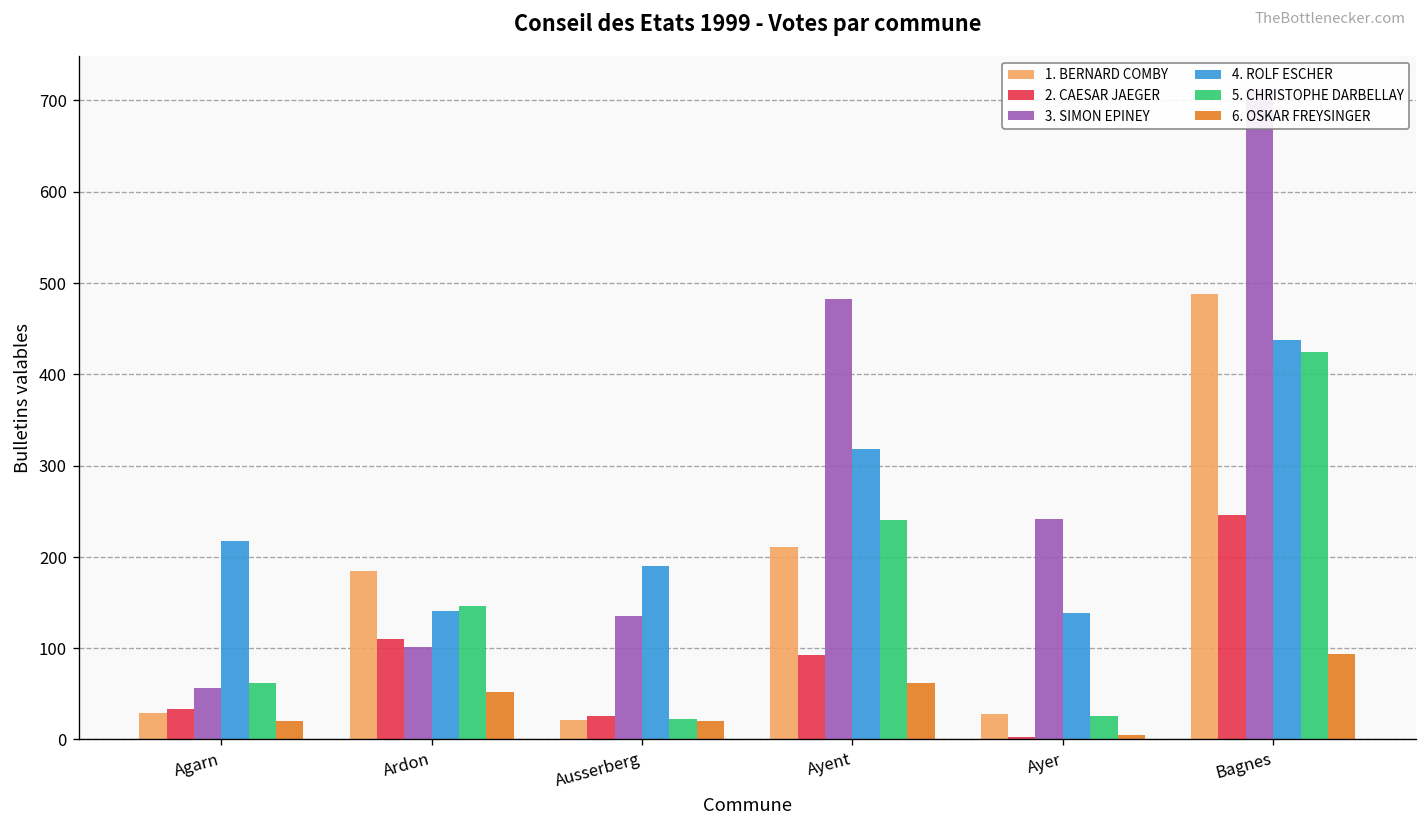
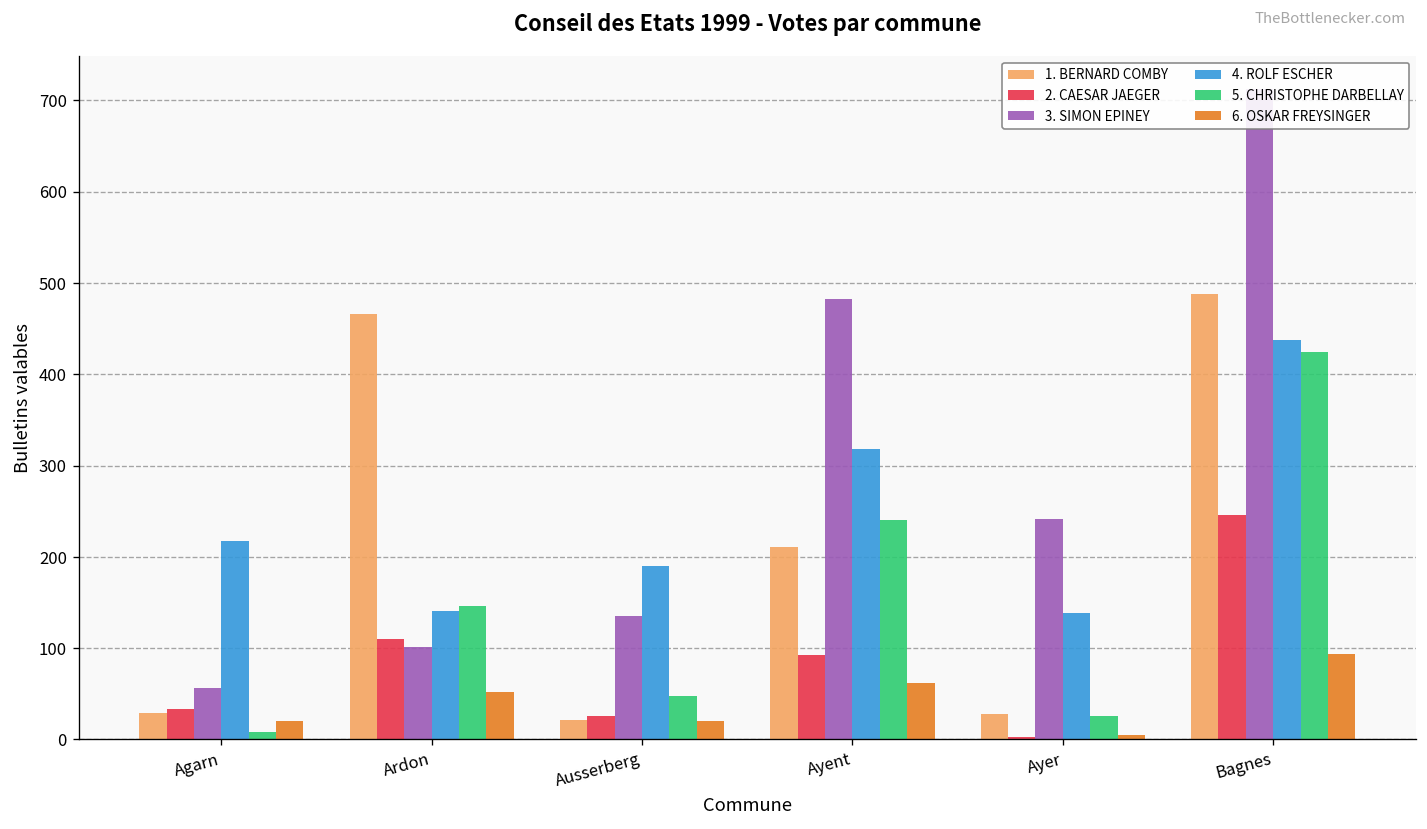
  {
    "1. BERNARD COMBY": {
      "Agarn": 30,
-     "Ardon": 190,
+     "Ardon": 470,
      "Ausserberg": 20,
      "Ayent": 210,
      "Ayer": 30,
      "Bagnes": 490
    },
    "2. CAESAR JAEGER": {
      "Agarn": 30,
      "Ardon": 110,
      "Ausserberg": 30,
      "Ayent": 90,
      "Bagnes": 250
    },
    "3. SIMON EPINEY": {
      "Agarn": 60,
      "Ardon": 100,
      "Ausserberg": 140,
      "Ayent": 480,
      "Ayer": 240
    },
    "4. ROLF ESCHER": {
      "Agarn": 220,
      "Ardon": 140,
      "Ausserberg": 190,
      "Ayent": 320,
      "Ayer": 140,
      "Bagnes": 440
    },
    "5. CHRISTOPHE DARBELLAY": {
-     "Agarn": 60,
+     "Agarn": 10,
      "Ardon": 150,
-     "Ausserberg": 20,
+     "Ausserberg": 50,
      "Ayent": 240,
      "Ayer": 30,
      "Bagnes": 420
    },
    "6. OSKAR FREYSINGER": {
      "Agarn": 20,
      "Ardon": 50,
      "Ausserberg": 20,
      "Ayent": 60,
      "Ayer": 10,
      "Bagnes": 90
    }
  }
